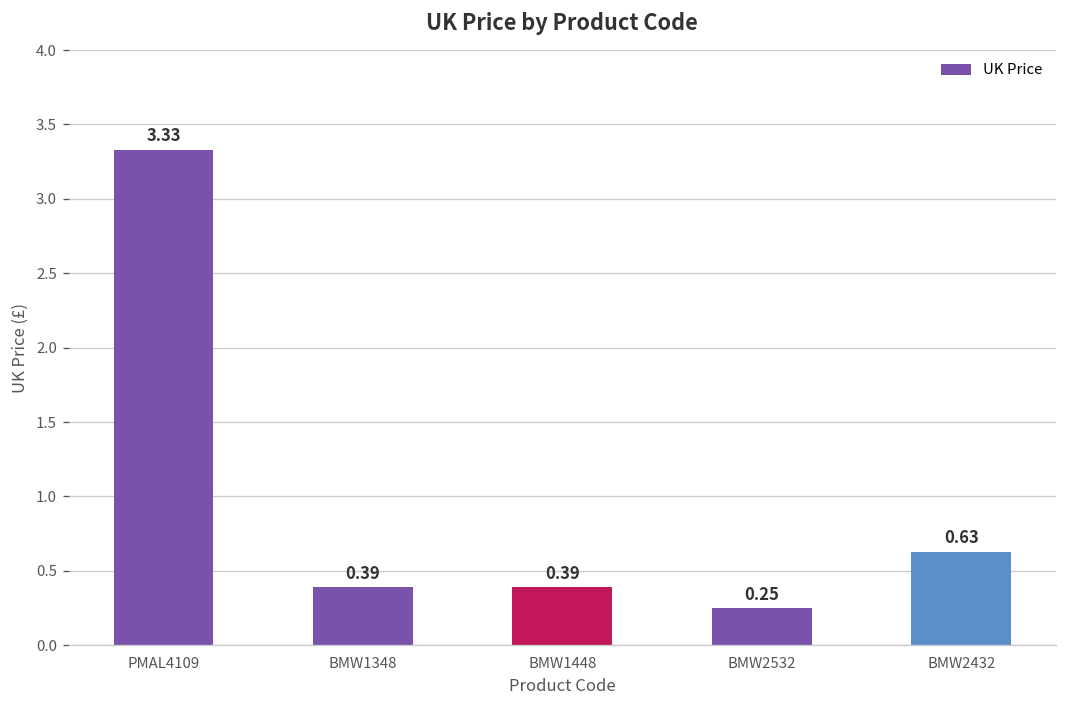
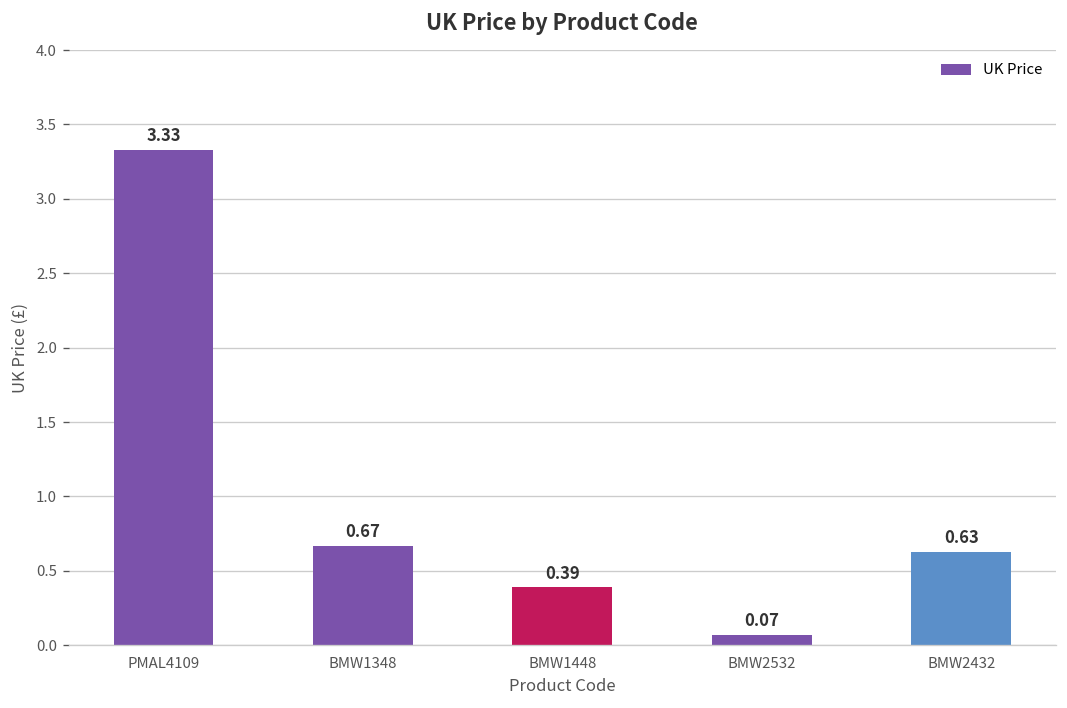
  {
    "PMAL4109": 3.33,
-   "BMW1348": 0.39,
+   "BMW1348": 0.67,
    "BMW1448": 0.39,
-   "BMW2532": 0.25,
+   "BMW2532": 0.07,
    "BMW2432": 0.63
  }
